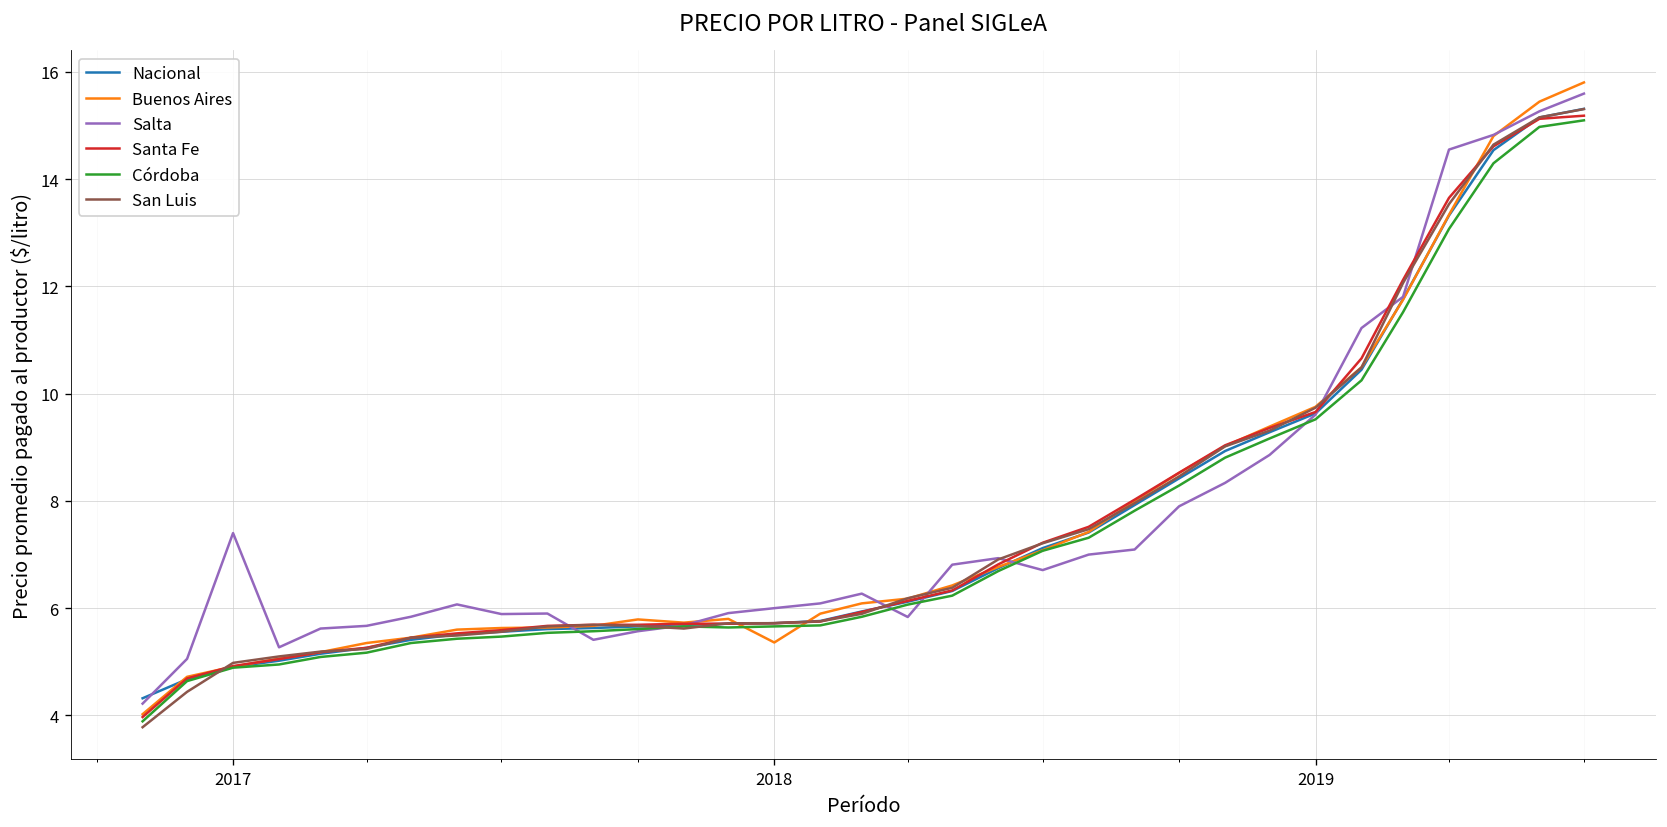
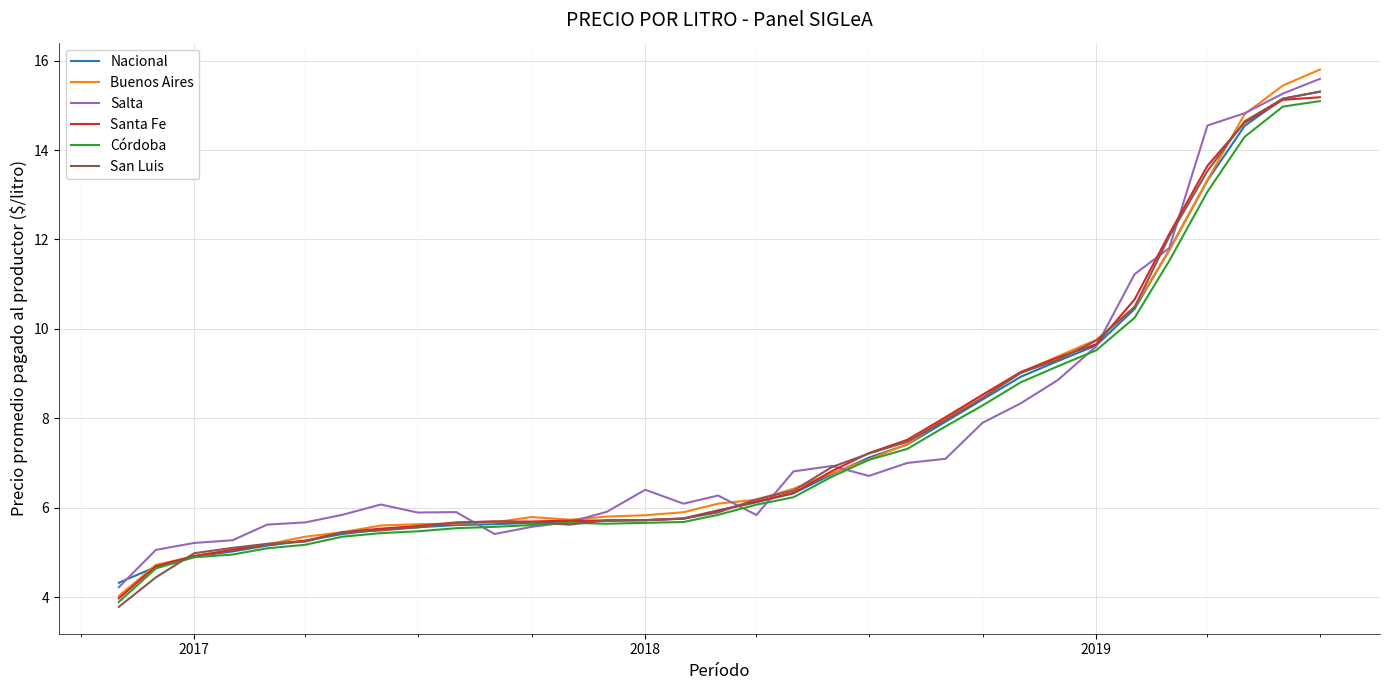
  {
    "Buenos Aires": {
-     "2018": 5.4
+     "2018": 5.8
    },
    "Salta": {
-     "2017": 7.4,
-     "2018": 6.0
+     "2017": 5.2,
+     "2018": 6.4
    },
    "Córdoba": {
      "2018": 5.7,
      "2019": 9.5
    },
    "San Luis": {
      "2017": 5.0
    }
  }
